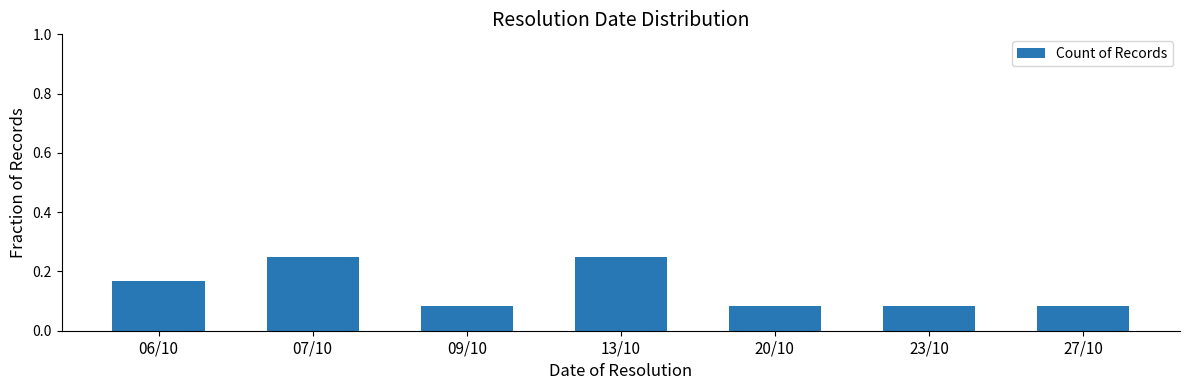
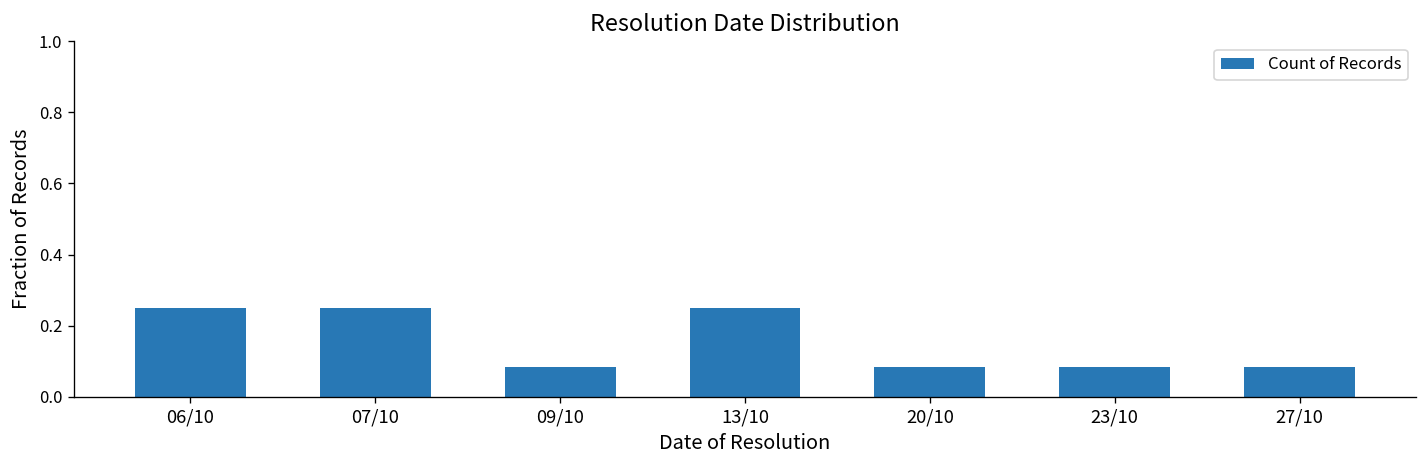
  {
-   "06/10": 0.17,
+   "06/10": 0.25,
    "07/10": 0.25,
    "09/10": 0.08,
    "13/10": 0.25,
    "20/10": 0.08,
    "23/10": 0.08,
    "27/10": 0.08
  }
